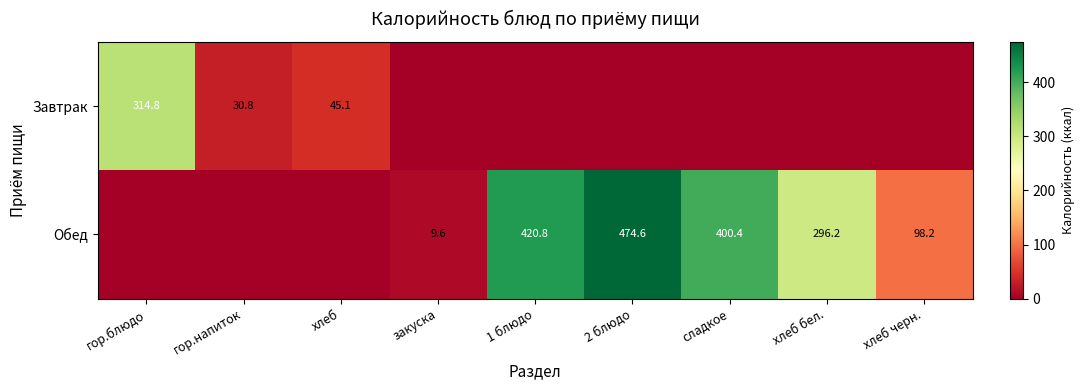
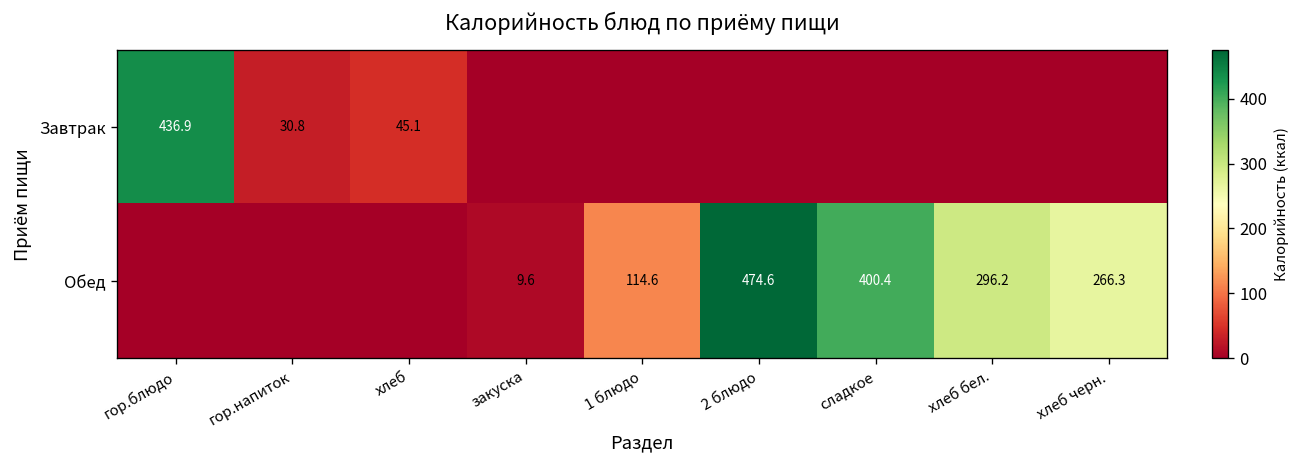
  {
    "Завтрак": {
-     "гор.блюдо": 314.8,
+     "гор.блюдо": 436.9,
      "гор.напиток": 30.8,
      "хлеб": 45.1
    },
    "Обед": {
      "закуска": 9.6,
-     "1 блюдо": 420.8,
+     "1 блюдо": 114.6,
      "2 блюдо": 474.6,
      "сладкое": 400.4,
      "хлеб бел.": 296.2,
-     "хлеб черн.": 98.2
+     "хлеб черн.": 266.3
    }
  }
